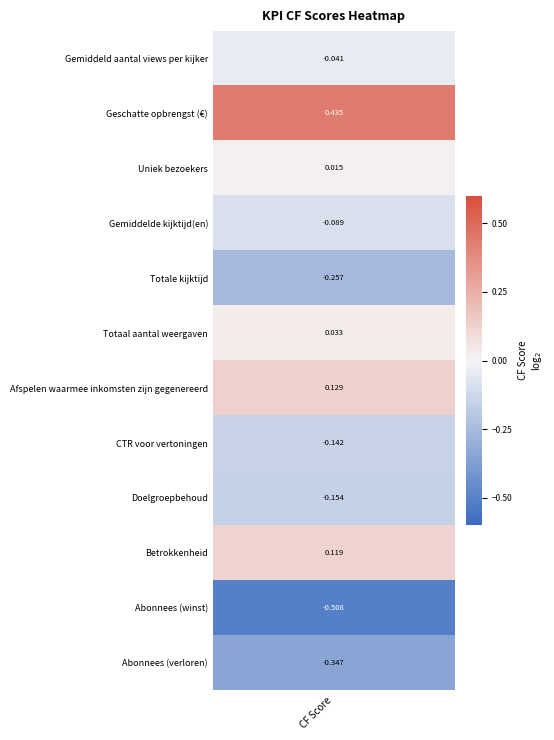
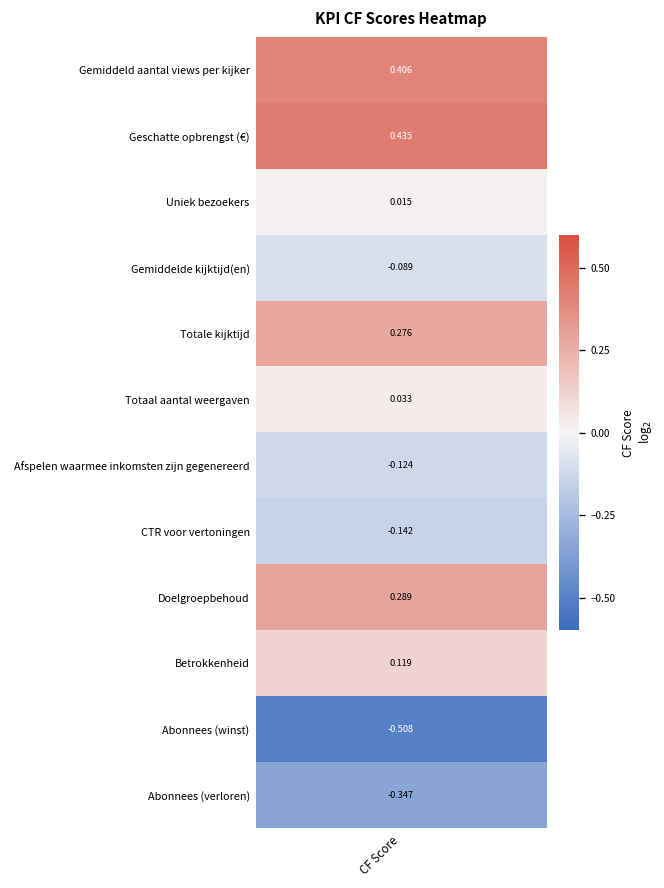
  {
    "Gemiddeld aantal views per kijker": {
-     "CF Score": -0.041
+     "CF Score": 0.406
    },
    "Geschatte opbrengst (€)": {
      "CF Score": 0.435
    },
    "Uniek bezoekers": {
      "CF Score": 0.015
    },
    "Gemiddelde kijktijd(en)": {
      "CF Score": -0.089
    },
    "Totale kijktijd": {
-     "CF Score": -0.257
+     "CF Score": 0.276
    },
    "Totaal aantal weergaven": {
      "CF Score": 0.033
    },
    "Afspelen waarmee inkomsten zijn gegenereerd": {
-     "CF Score": 0.129
+     "CF Score": -0.124
    },
    "CTR voor vertoningen": {
      "CF Score": -0.142
    },
    "Doelgroepbehoud": {
-     "CF Score": -0.154
+     "CF Score": 0.289
    },
    "Betrokkenheid": {
      "CF Score": 0.119
    },
    "Abonnees (winst)": {
      "CF Score": -0.508
    },
    "Abonnees (verloren)": {
      "CF Score": -0.347
    }
  }
